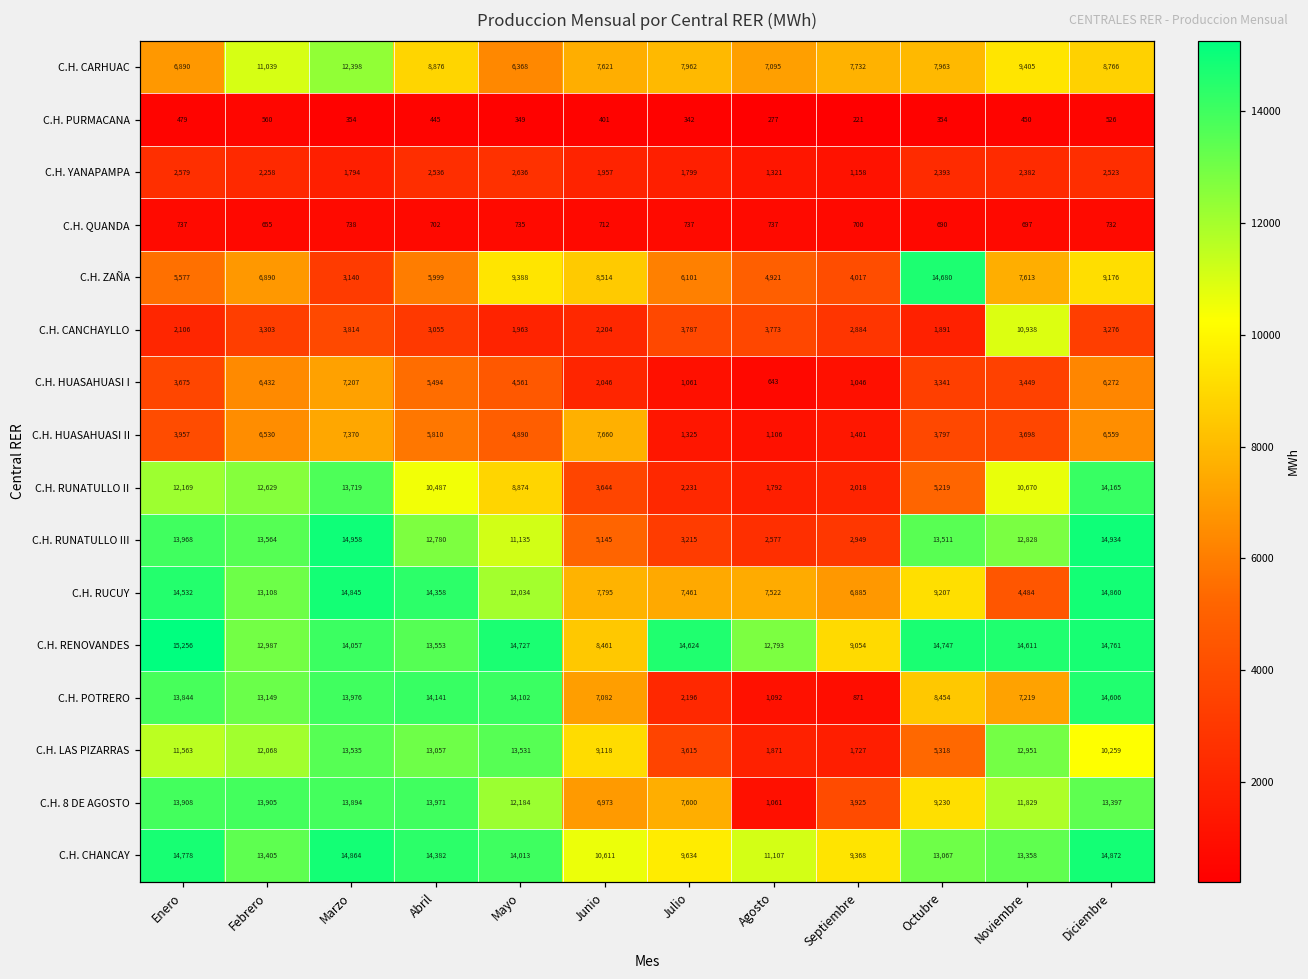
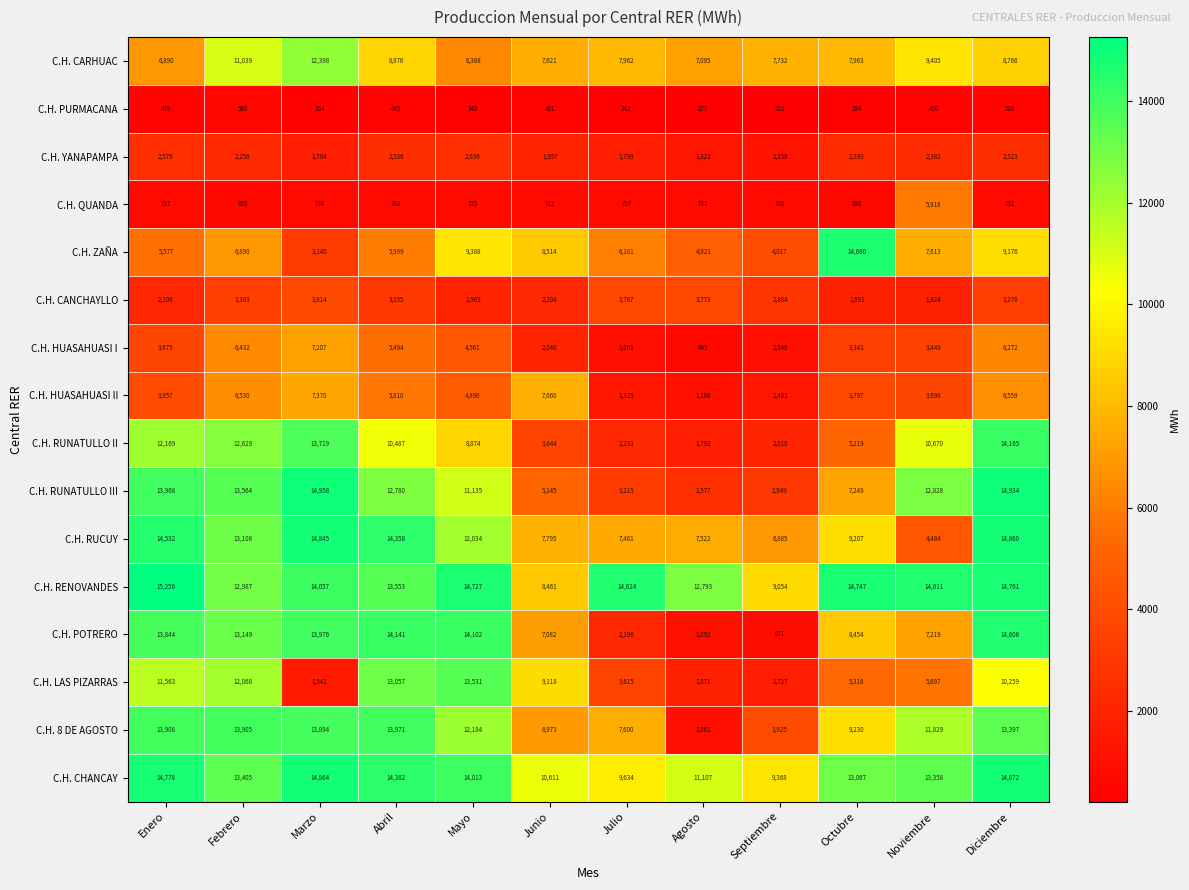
  {
    "C.H. CARHUAC": {
      "Enero": "6,890",
      "Febrero": "11,039",
      "Marzo": "12,398",
      "Abril": "8,876",
      "Mayo": "6,368",
      "Junio": "7,621",
      "Julio": "7,962",
      "Agosto": "7,095",
      "Septiembre": "7,732",
      "Octubre": "7,963",
      "Noviembre": "9,405",
      "Diciembre": "8,766"
    },
    "C.H. PURMACANA": {
      "Enero": "479",
      "Febrero": "560",
      "Marzo": "354",
      "Abril": "445",
      "Mayo": "349",
      "Junio": "401",
      "Julio": "342",
      "Agosto": "277",
      "Septiembre": "221",
      "Octubre": "354",
      "Noviembre": "450",
      "Diciembre": "526"
    },
    "C.H. YANAPAMPA": {
      "Enero": "2,579",
      "Febrero": "2,258",
      "Marzo": "1,794",
      "Abril": "2,536",
      "Mayo": "2,636",
      "Junio": "1,957",
      "Julio": "1,799",
      "Agosto": "1,321",
      "Septiembre": "1,158",
      "Octubre": "2,393",
      "Noviembre": "2,382",
      "Diciembre": "2,523"
    },
    "C.H. QUANDA": {
      "Enero": "737",
      "Febrero": "655",
      "Marzo": "738",
      "Abril": "702",
      "Mayo": "735",
      "Junio": "712",
      "Julio": "737",
      "Agosto": "737",
      "Septiembre": "700",
      "Octubre": "690",
-     "Noviembre": "697",
+     "Noviembre": "5,918",
      "Diciembre": "732"
    },
    "C.H. ZAÑA": {
      "Enero": "5,577",
      "Febrero": "6,890",
      "Marzo": "3,140",
      "Abril": "5,999",
      "Mayo": "9,388",
      "Junio": "8,514",
      "Julio": "6,101",
      "Agosto": "4,921",
      "Septiembre": "4,017",
      "Octubre": "14,680",
      "Noviembre": "7,613",
      "Diciembre": "9,176"
    },
    "C.H. CANCHAYLLO": {
      "Enero": "2,106",
      "Febrero": "3,303",
      "Marzo": "3,814",
      "Abril": "3,055",
      "Mayo": "1,963",
      "Junio": "2,204",
      "Julio": "3,787",
      "Agosto": "3,773",
      "Septiembre": "2,884",
      "Octubre": "1,891",
-     "Noviembre": "10,938",
+     "Noviembre": "1,824",
      "Diciembre": "3,276"
    },
    "C.H. HUASAHUASI I": {
      "Enero": "3,675",
      "Febrero": "6,432",
      "Marzo": "7,207",
      "Abril": "5,494",
      "Mayo": "4,561",
      "Junio": "2,046",
      "Julio": "1,061",
      "Agosto": "643",
      "Septiembre": "1,046",
      "Octubre": "3,341",
      "Noviembre": "3,449",
      "Diciembre": "6,272"
    },
    "C.H. HUASAHUASI II": {
      "Enero": "3,957",
      "Febrero": "6,530",
      "Marzo": "7,370",
      "Abril": "5,810",
      "Mayo": "4,890",
      "Junio": "7,660",
      "Julio": "1,325",
      "Agosto": "1,106",
      "Septiembre": "1,401",
      "Octubre": "3,797",
      "Noviembre": "3,698",
      "Diciembre": "6,559"
    },
    "C.H. RUNATULLO II": {
      "Enero": "12,169",
      "Febrero": "12,629",
      "Marzo": "13,719",
      "Abril": "10,487",
      "Mayo": "8,874",
      "Junio": "3,644",
      "Julio": "2,231",
      "Agosto": "1,792",
      "Septiembre": "2,018",
      "Octubre": "5,219",
      "Noviembre": "10,670",
      "Diciembre": "14,165"
    },
    "C.H. RUNATULLO III": {
      "Enero": "13,968",
      "Febrero": "13,564",
      "Marzo": "14,958",
      "Abril": "12,780",
      "Mayo": "11,135",
      "Junio": "5,145",
      "Julio": "3,215",
      "Agosto": "2,577",
      "Septiembre": "2,949",
-     "Octubre": "13,511",
+     "Octubre": "7,249",
      "Noviembre": "12,828",
      "Diciembre": "14,934"
    },
    "C.H. RUCUY": {
      "Enero": "14,532",
      "Febrero": "13,108",
      "Marzo": "14,845",
      "Abril": "14,358",
      "Mayo": "12,034",
      "Junio": "7,795",
      "Julio": "7,461",
      "Agosto": "7,522",
      "Septiembre": "6,885",
      "Octubre": "9,207",
      "Noviembre": "4,484",
      "Diciembre": "14,860"
    },
    "C.H. RENOVANDES": {
      "Enero": "15,256",
      "Febrero": "12,987",
      "Marzo": "14,057",
      "Abril": "13,553",
      "Mayo": "14,727",
      "Junio": "8,461",
      "Julio": "14,624",
      "Agosto": "12,793",
      "Septiembre": "9,054",
      "Octubre": "14,747",
      "Noviembre": "14,611",
      "Diciembre": "14,761"
    },
    "C.H. POTRERO": {
      "Enero": "13,844",
      "Febrero": "13,149",
      "Marzo": "13,976",
      "Abril": "14,141",
      "Mayo": "14,102",
      "Junio": "7,082",
      "Julio": "2,196",
      "Agosto": "1,092",
      "Septiembre": "871",
      "Octubre": "8,454",
      "Noviembre": "7,219",
      "Diciembre": "14,606"
    },
    "C.H. LAS PIZARRAS": {
      "Enero": "11,563",
      "Febrero": "12,068",
-     "Marzo": "13,535",
+     "Marzo": "1,541",
      "Abril": "13,057",
      "Mayo": "13,531",
      "Junio": "9,118",
      "Julio": "3,615",
      "Agosto": "1,871",
      "Septiembre": "1,727",
      "Octubre": "5,318",
-     "Noviembre": "12,951",
+     "Noviembre": "5,697",
      "Diciembre": "10,259"
    },
    "C.H. 8 DE AGOSTO": {
      "Enero": "13,908",
      "Febrero": "13,905",
      "Marzo": "13,894",
      "Abril": "13,971",
      "Mayo": "12,184",
      "Junio": "6,973",
      "Julio": "7,600",
      "Agosto": "1,061",
      "Septiembre": "3,925",
      "Octubre": "9,230",
      "Noviembre": "11,829",
      "Diciembre": "13,397"
    },
    "C.H. CHANCAY": {
      "Enero": "14,778",
      "Febrero": "13,405",
      "Marzo": "14,864",
      "Abril": "14,382",
      "Mayo": "14,013",
      "Junio": "10,611",
      "Julio": "9,634",
      "Agosto": "11,107",
      "Septiembre": "9,368",
      "Octubre": "13,067",
      "Noviembre": "13,358",
      "Diciembre": "14,872"
    }
  }
